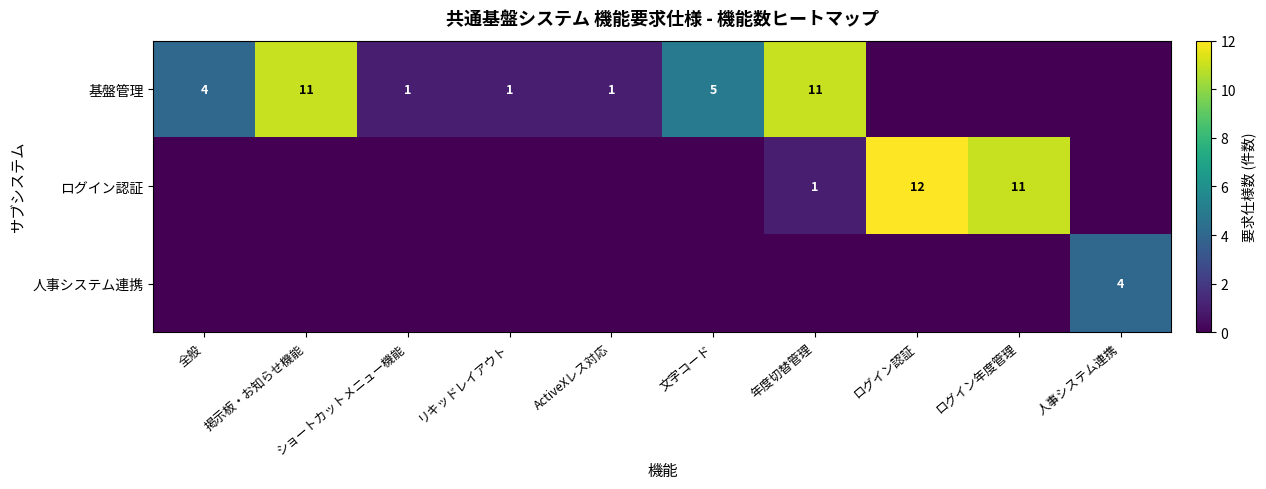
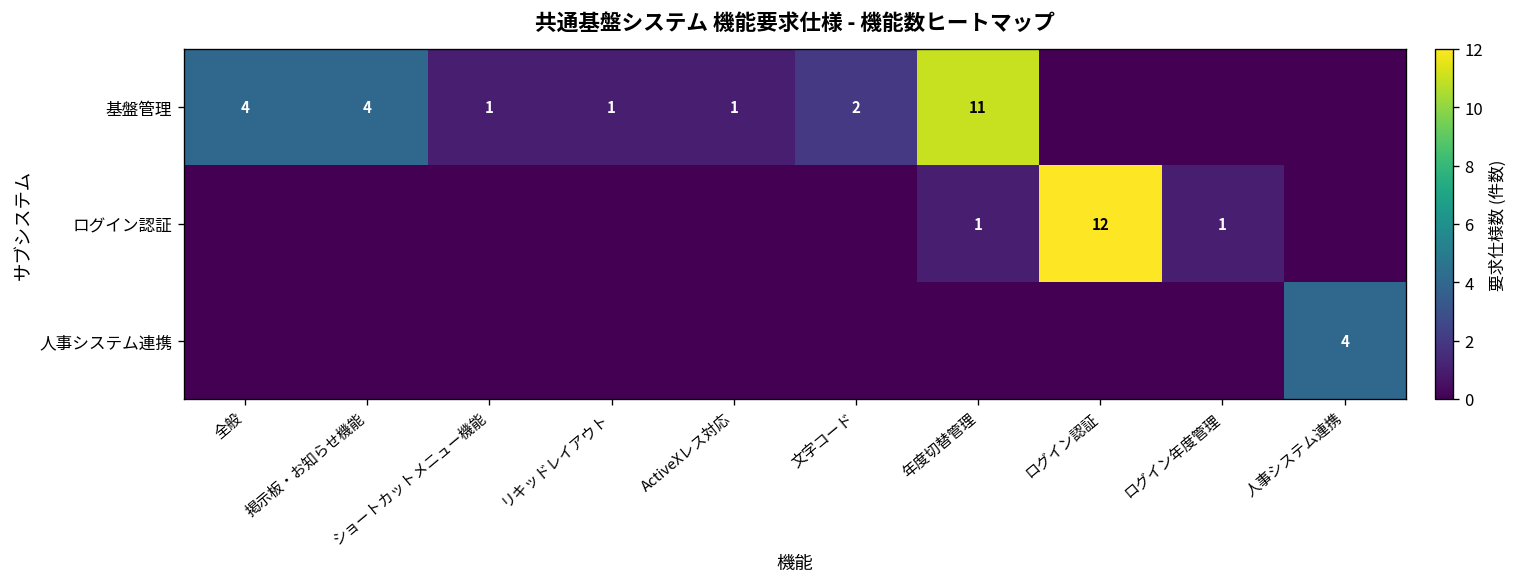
  {
    "基盤管理": {
      "全般": 4,
-     "掲示板・お知らせ機能": 11,
+     "掲示板・お知らせ機能": 4,
      "ショートカットメニュー機能": 1,
      "リキッドレイアウト": 1,
      "ActiveXレス対応": 1,
-     "文字コード": 5,
+     "文字コード": 2,
      "年度切替管理": 11
    },
    "ログイン認証": {
      "年度切替管理": 1,
      "ログイン認証": 12,
-     "ログイン年度管理": 11
+     "ログイン年度管理": 1
    },
    "人事システム連携": {
      "人事システム連携": 4
    }
  }
